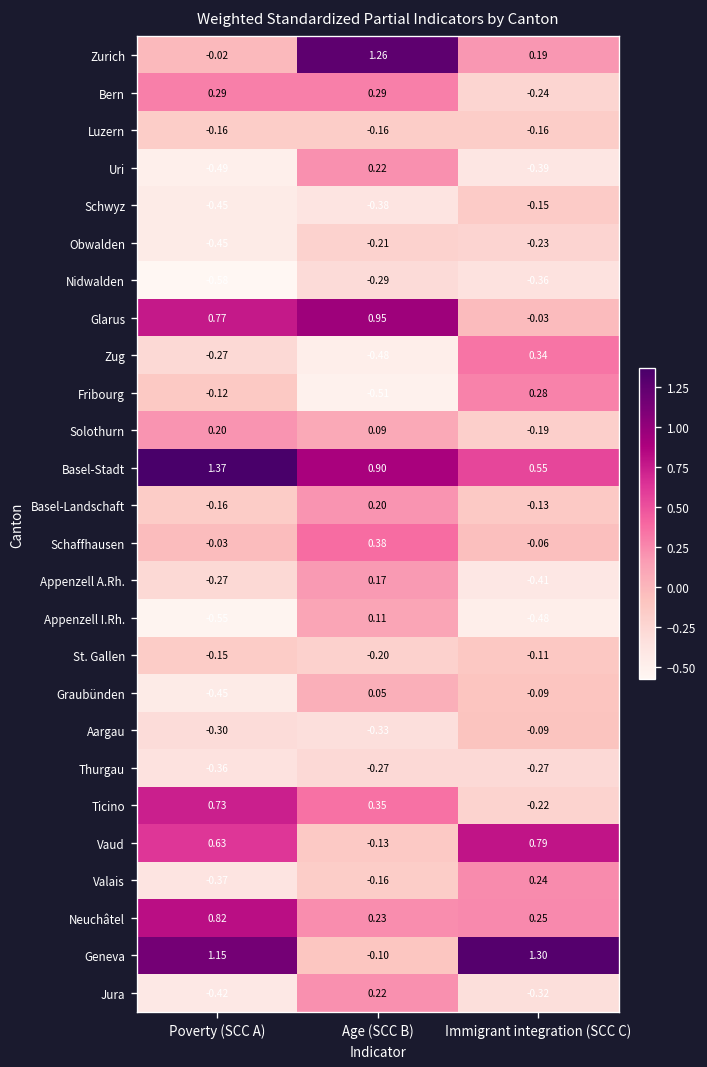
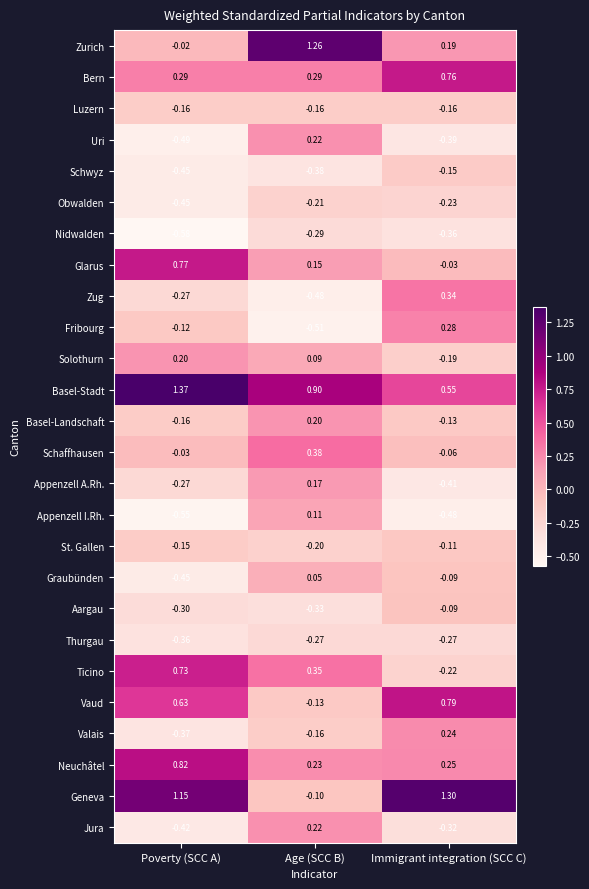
  {
    "Zurich": {
      "Poverty (SCC A)": -0.02,
      "Age (SCC B)": 1.26,
      "Immigrant integration (SCC C)": 0.19
    },
    "Bern": {
      "Poverty (SCC A)": 0.29,
      "Age (SCC B)": 0.29,
-     "Immigrant integration (SCC C)": -0.24
+     "Immigrant integration (SCC C)": 0.76
    },
    "Luzern": {
      "Poverty (SCC A)": -0.16,
      "Age (SCC B)": -0.16,
      "Immigrant integration (SCC C)": -0.16
    },
    "Uri": {
      "Age (SCC B)": 0.22
    },
    "Schwyz": {
      "Immigrant integration (SCC C)": -0.15
    },
    "Obwalden": {
      "Age (SCC B)": -0.21,
      "Immigrant integration (SCC C)": -0.23
    },
    "Nidwalden": {
      "Age (SCC B)": -0.29
    },
    "Glarus": {
      "Poverty (SCC A)": 0.77,
-     "Age (SCC B)": 0.95,
+     "Age (SCC B)": 0.15,
      "Immigrant integration (SCC C)": -0.03
    },
    "Zug": {
      "Poverty (SCC A)": -0.27,
      "Immigrant integration (SCC C)": 0.34
    },
    "Fribourg": {
      "Poverty (SCC A)": -0.12,
      "Immigrant integration (SCC C)": 0.28
    },
    "Solothurn": {
      "Poverty (SCC A)": 0.20,
      "Age (SCC B)": 0.09,
      "Immigrant integration (SCC C)": -0.19
    },
    "Basel-Stadt": {
      "Poverty (SCC A)": 1.37,
      "Age (SCC B)": 0.90,
      "Immigrant integration (SCC C)": 0.55
    },
    "Basel-Landschaft": {
      "Poverty (SCC A)": -0.16,
      "Age (SCC B)": 0.20,
      "Immigrant integration (SCC C)": -0.13
    },
    "Schaffhausen": {
      "Poverty (SCC A)": -0.03,
      "Age (SCC B)": 0.38,
      "Immigrant integration (SCC C)": -0.06
    },
    "Appenzell A.Rh.": {
      "Poverty (SCC A)": -0.27,
      "Age (SCC B)": 0.17
    },
    "Appenzell I.Rh.": {
      "Age (SCC B)": 0.11
    },
    "St. Gallen": {
      "Poverty (SCC A)": -0.15,
      "Age (SCC B)": -0.20,
      "Immigrant integration (SCC C)": -0.11
    },
    "Graubünden": {
      "Age (SCC B)": 0.05,
      "Immigrant integration (SCC C)": -0.09
    },
    "Aargau": {
      "Poverty (SCC A)": -0.30,
      "Immigrant integration (SCC C)": -0.09
    },
    "Thurgau": {
      "Age (SCC B)": -0.27,
      "Immigrant integration (SCC C)": -0.27
    },
    "Ticino": {
      "Poverty (SCC A)": 0.73,
      "Age (SCC B)": 0.35,
      "Immigrant integration (SCC C)": -0.22
    },
    "Vaud": {
      "Poverty (SCC A)": 0.63,
      "Age (SCC B)": -0.13,
      "Immigrant integration (SCC C)": 0.79
    },
    "Valais": {
      "Age (SCC B)": -0.16,
      "Immigrant integration (SCC C)": 0.24
    },
    "Neuchâtel": {
      "Poverty (SCC A)": 0.82,
      "Age (SCC B)": 0.23,
      "Immigrant integration (SCC C)": 0.25
    },
    "Geneva": {
      "Poverty (SCC A)": 1.15,
      "Age (SCC B)": -0.10,
      "Immigrant integration (SCC C)": 1.30
    },
    "Jura": {
      "Age (SCC B)": 0.22
    }
  }
